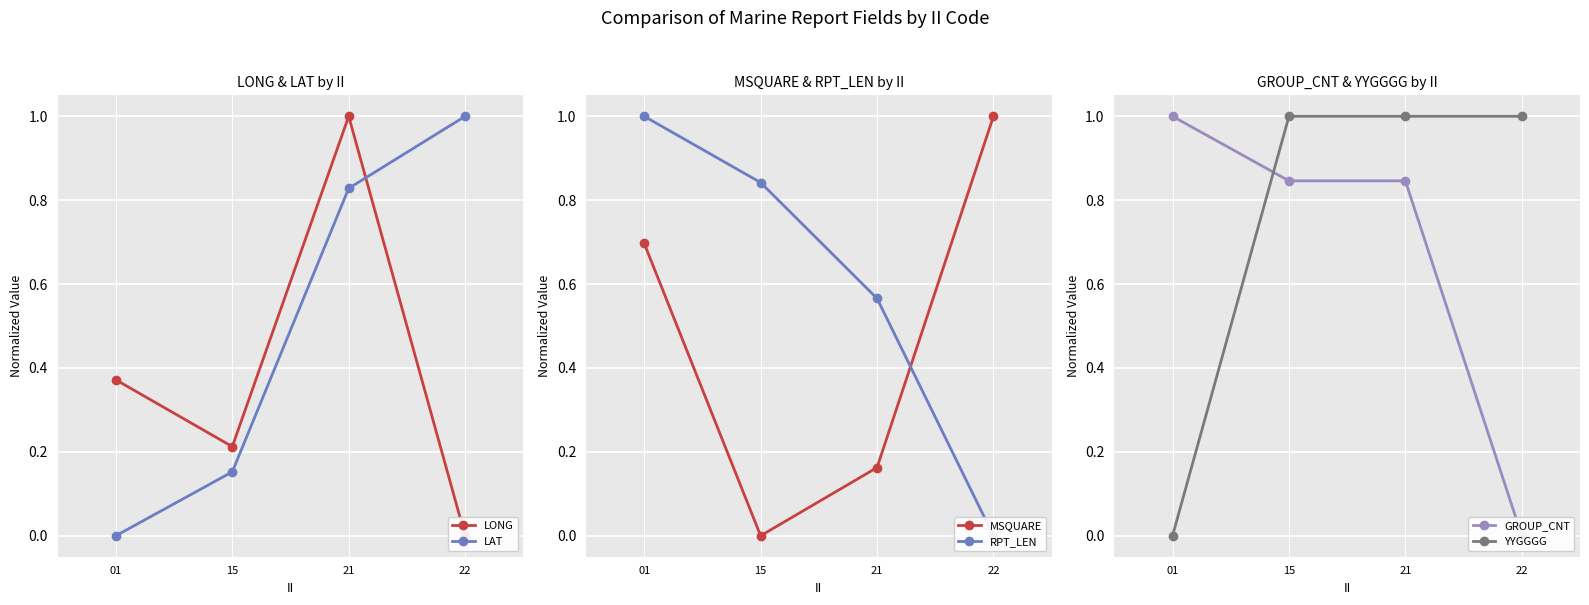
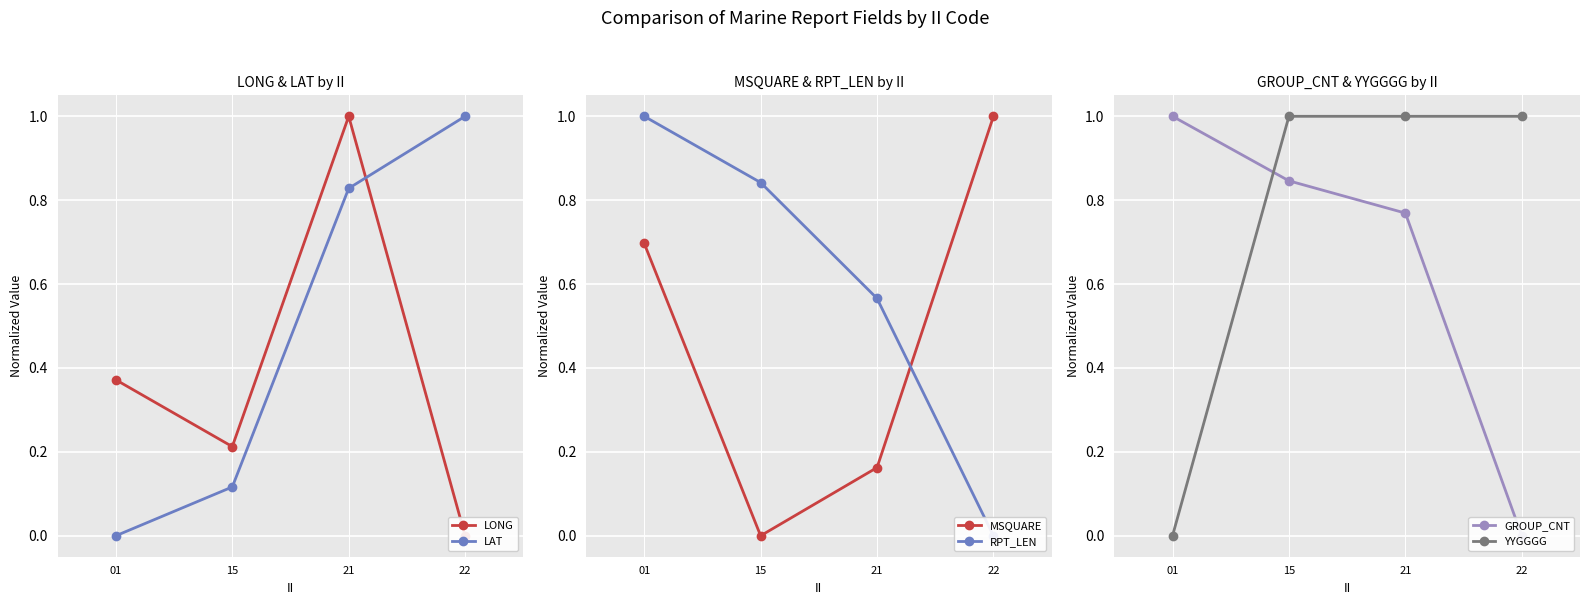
  {
    "LONG & LAT by II": {
      "LONG": {
        "01": 0.37,
        "15": 0.21,
        "21": 1.00
      },
      "LAT": {
        "01": 0.00,
-       "15": 0.15,
+       "15": 0.12,
        "21": 0.83,
        "22": 1.00
      }
    },
    "MSQUARE & RPT_LEN by II": {
      "MSQUARE": {
        "01": 0.70,
        "15": 0.00,
        "21": 0.16,
        "22": 1.00
      },
      "RPT_LEN": {
        "01": 1.00,
        "15": 0.84,
        "21": 0.57
      }
    },
    "GROUP_CNT & YYGGGG by II": {
      "GROUP_CNT": {
        "01": 1.00,
        "15": 0.85,
-       "21": 0.85
+       "21": 0.77
      },
      "YYGGGG": {
        "01": 0.00,
        "15": 1.00,
        "21": 1.00,
        "22": 1.00
      }
    }
  }
